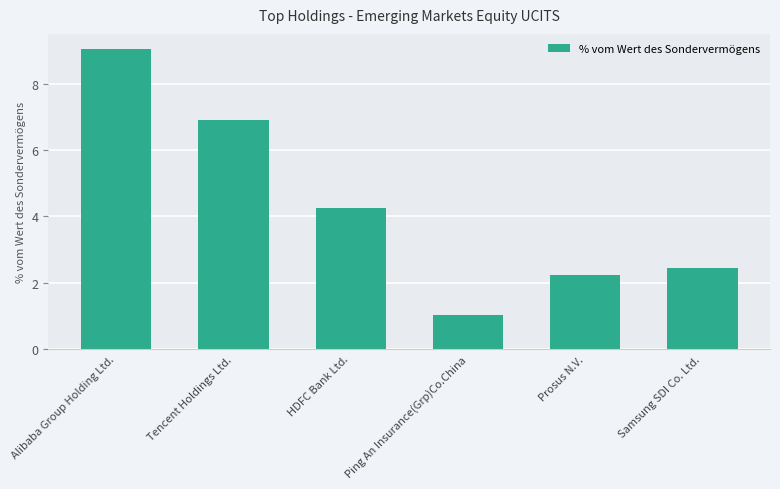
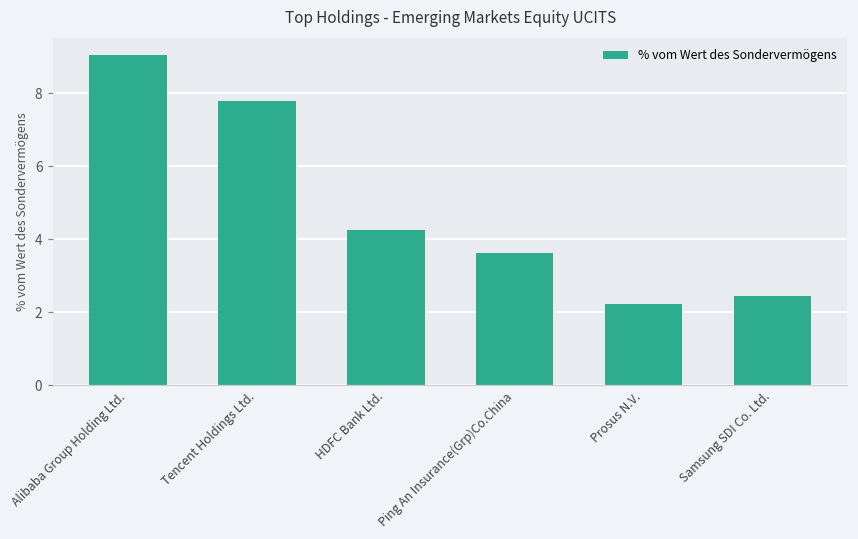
  {
    "Alibaba Group Holding Ltd.": 9.1,
-   "Tencent Holdings Ltd.": 6.9,
+   "Tencent Holdings Ltd.": 7.8,
    "HDFC Bank Ltd.": 4.2,
-   "Ping An Insurance(Grp)Co.China": 1.0,
+   "Ping An Insurance(Grp)Co.China": 3.6,
    "Prosus N.V.": 2.2,
    "Samsung SDI Co. Ltd.": 2.5
  }
